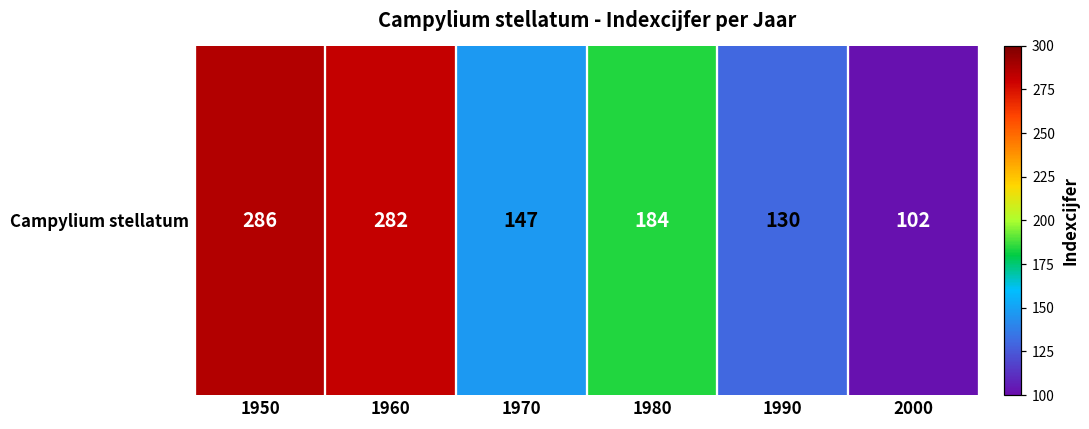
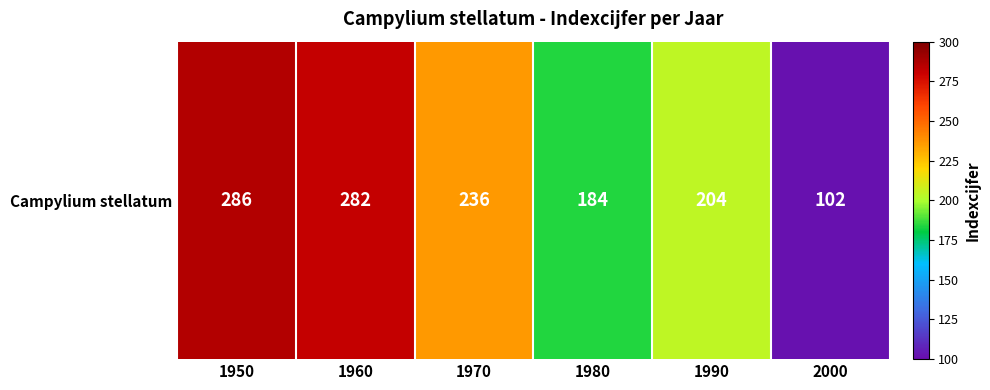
  {
    "Campylium stellatum": {
      "1950": 286,
      "1960": 282,
-     "1970": 147,
+     "1970": 236,
      "1980": 184,
-     "1990": 130,
+     "1990": 204,
      "2000": 102
    }
  }
